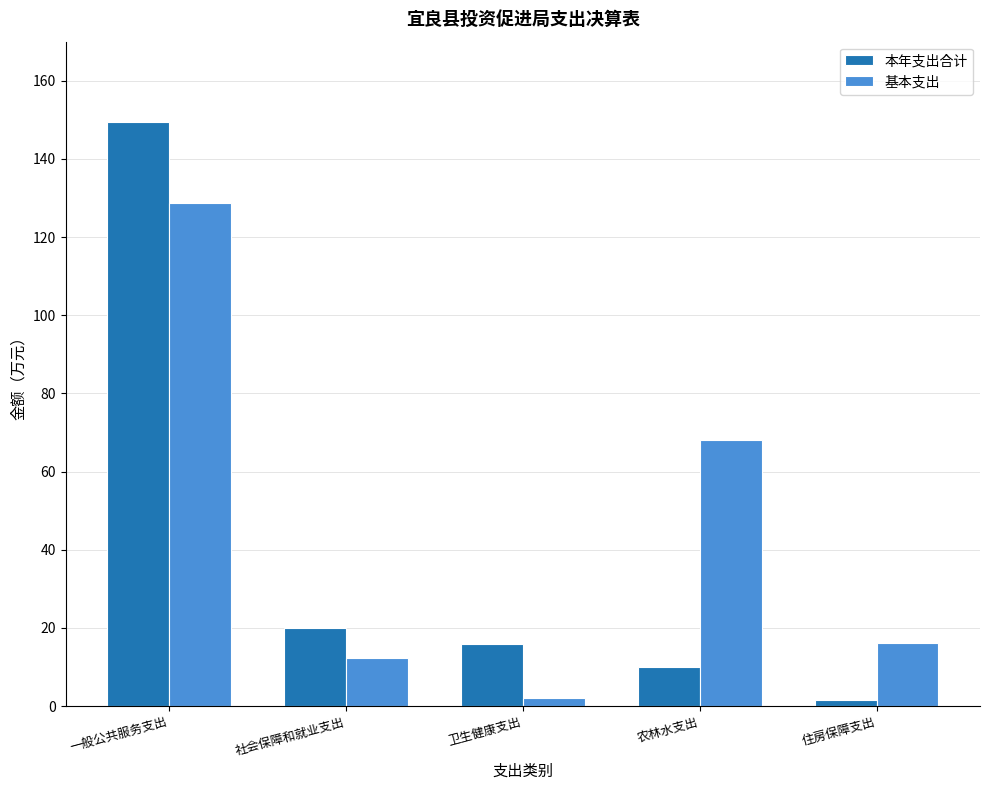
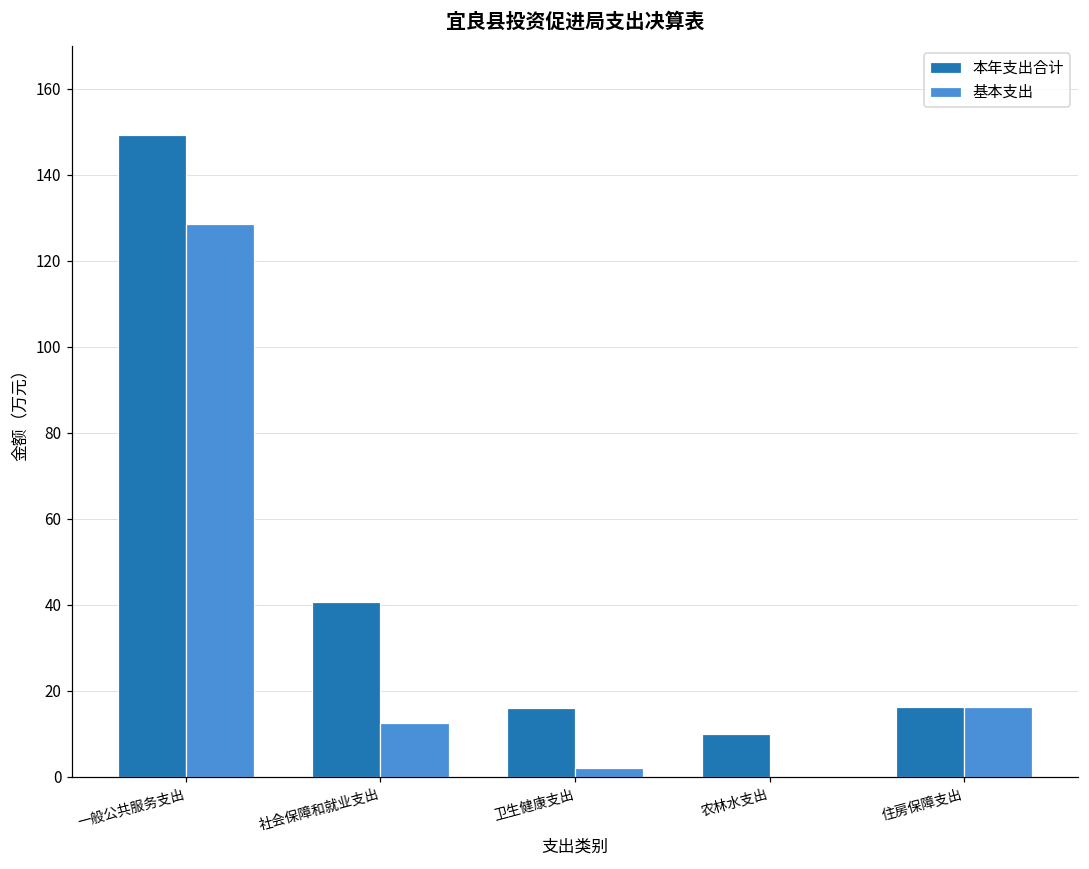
  {
    "本年支出合计": {
      "一般公共服务支出": 149,
-     "社会保障和就业支出": 20,
+     "社会保障和就业支出": 41,
      "卫生健康支出": 16,
      "农林水支出": 10,
-     "住房保障支出": 2
+     "住房保障支出": 16
    },
    "基本支出": {
      "一般公共服务支出": 129,
      "社会保障和就业支出": 12,
      "卫生健康支出": 2,
-     "农林水支出": 68,
+     "农林水支出": 0,
      "住房保障支出": 16
    }
  }
